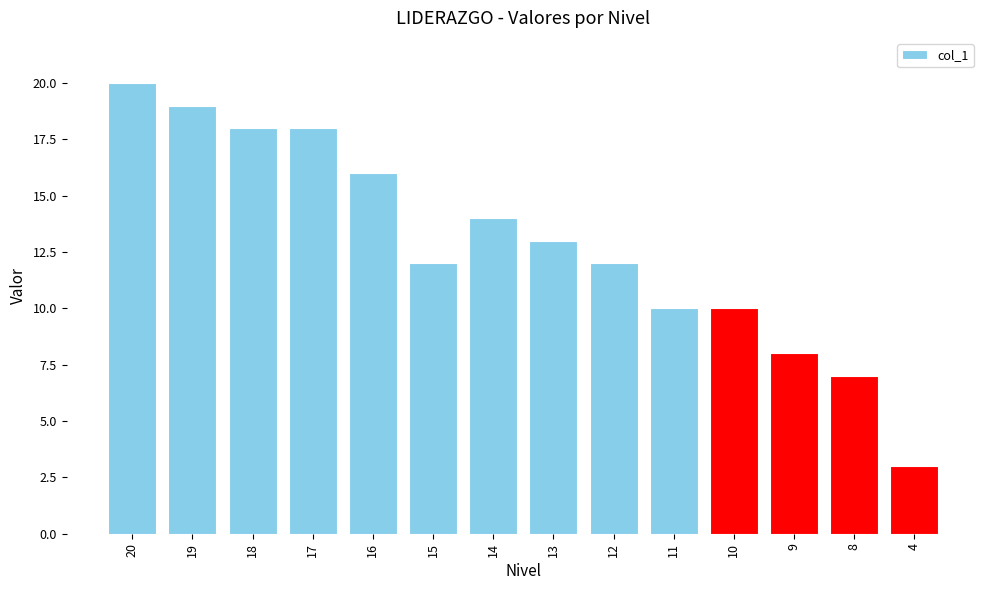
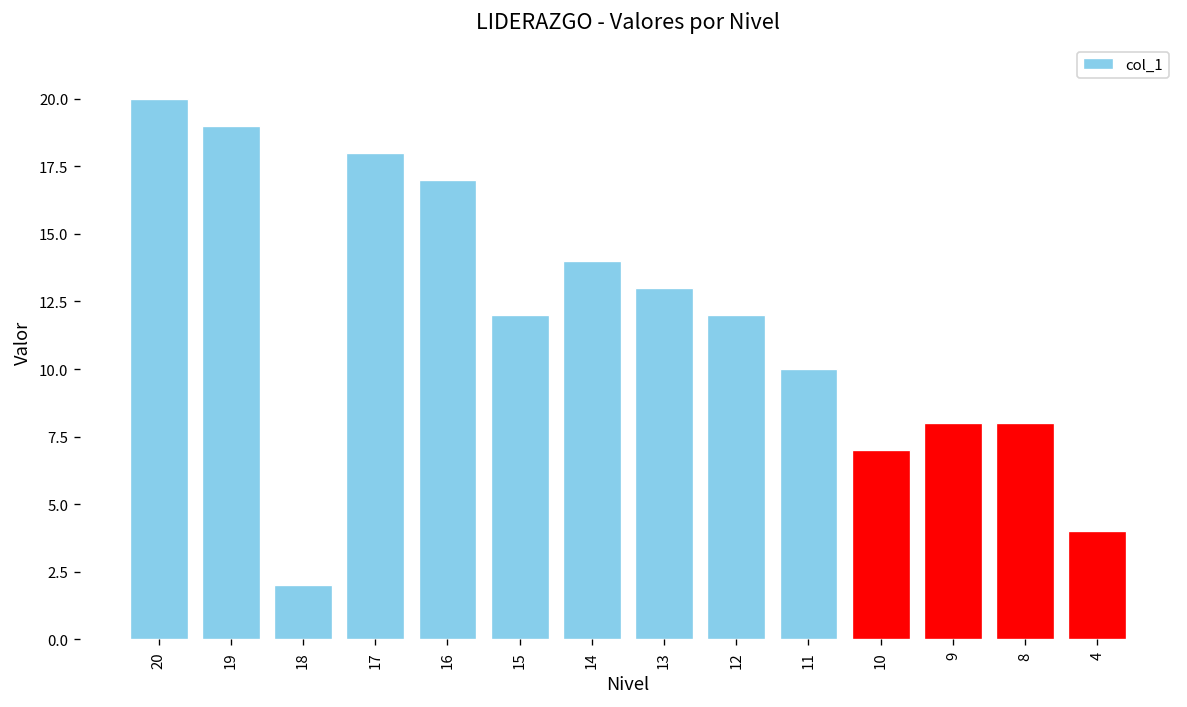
  {
    "20": 20,
    "19": 19,
-   "18": 18,
+   "18": 2,
    "17": 18,
-   "16": 16,
+   "16": 17,
    "15": 12,
    "14": 14,
    "13": 13,
    "12": 12,
    "11": 10,
-   "10": 10,
+   "10": 7,
    "9": 8,
-   "8": 7,
-   "4": 3
+   "8": 8,
+   "4": 4
  }
